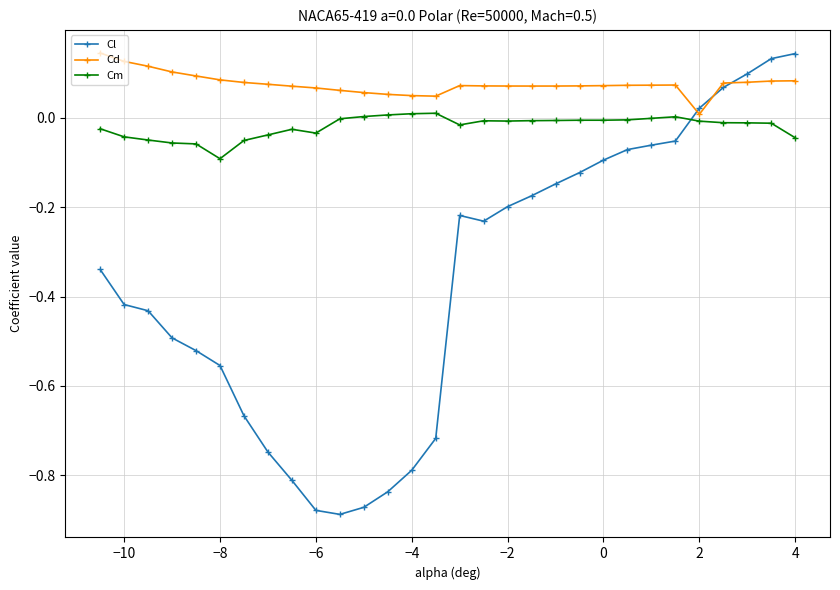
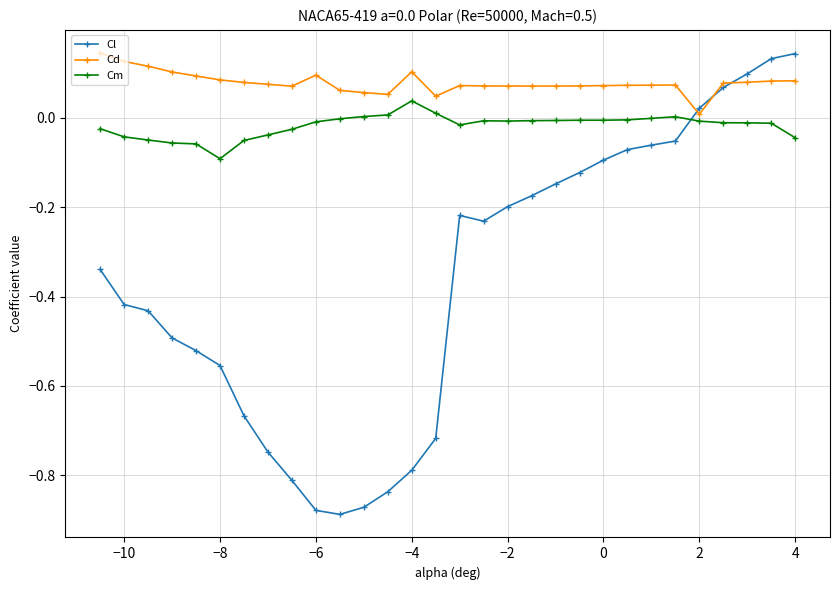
  {
    "Cl": {
      "−10": -0.42,
      "−8": -0.55,
      "−6": -0.88,
      "−4": -0.79,
      "−2": -0.20,
      "0": -0.09,
      "2": 0.02,
      "4": 0.14
    },
    "Cd": {
      "−8": 0.08,
-     "−6": 0.07,
-     "−4": 0.05,
+     "−6": 0.10,
+     "−4": 0.10,
      "−2": 0.07,
      "0": 0.07,
      "2": 0.01,
      "4": 0.08
    },
    "Cm": {
      "−10": -0.04,
      "−8": -0.09,
-     "−6": -0.03,
-     "−4": 0.01,
+     "−6": -0.01,
+     "−4": 0.04,
      "−2": -0.01,
      "0": -0.01,
      "2": -0.01,
      "4": -0.05
    }
  }
